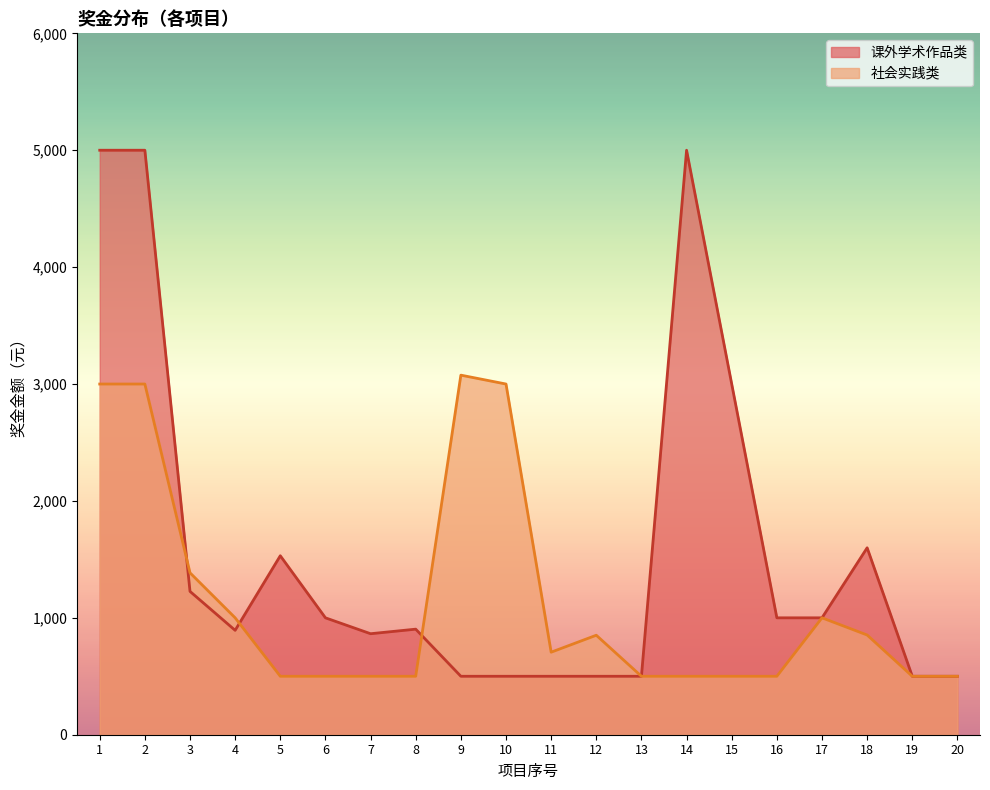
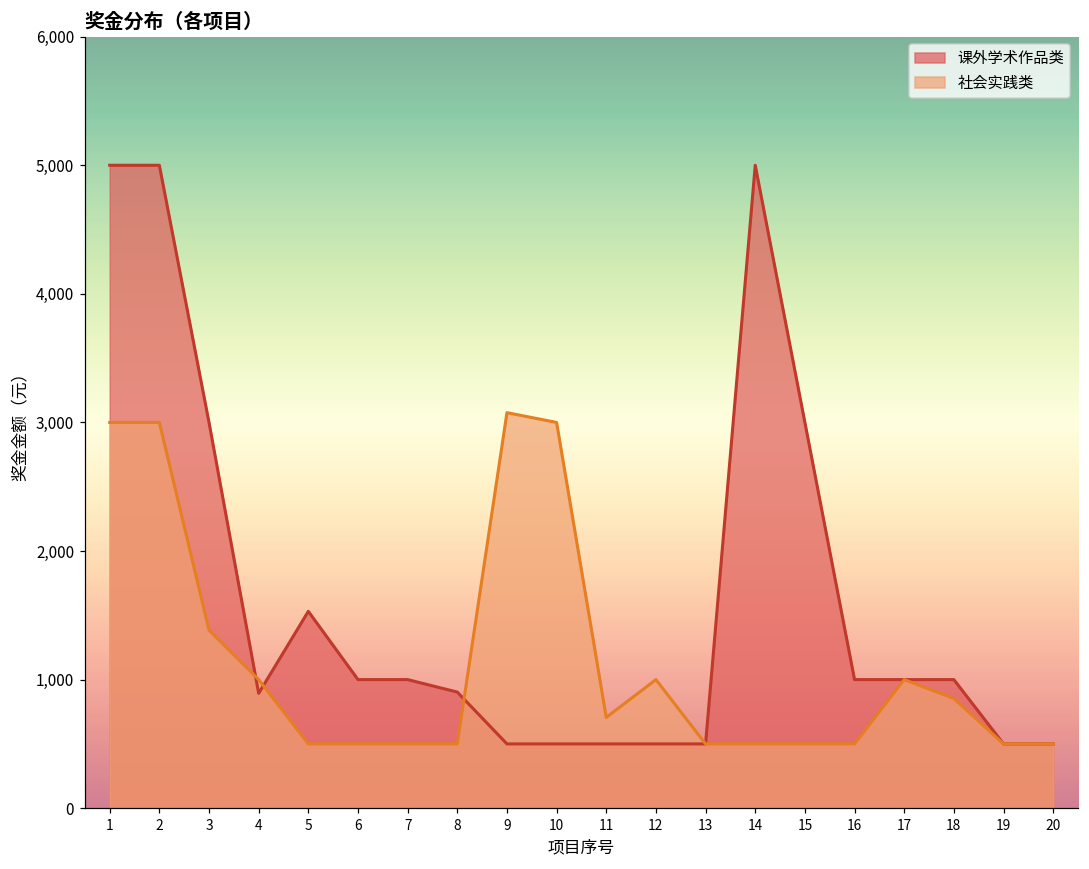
  {
    "课外学术作品类": {
      "1": "5,000",
      "2": "5,000",
-     "3": "1,230",
+     "3": "3,000",
      "4": "890",
      "5": "1,530",
      "6": "1,000",
-     "7": "860",
+     "7": "1,000",
      "8": "900",
      "9": "500",
      "10": "500",
      "11": "500",
      "12": "500",
      "14": "5,000",
      "15": "3,000",
      "16": "1,000",
-     "18": "1,600"
+     "18": "1,000"
    },
    "社会实践类": {
      "1": "3,000",
      "2": "3,000",
      "3": "1,390",
      "4": "1,000",
      "5": "500",
      "6": "500",
      "7": "500",
      "8": "500",
      "9": "3,080",
      "10": "3,000",
      "11": "710",
-     "12": "850",
+     "12": "1,000",
      "14": "500",
      "15": "500",
      "16": "500",
      "18": "850"
    }
  }
